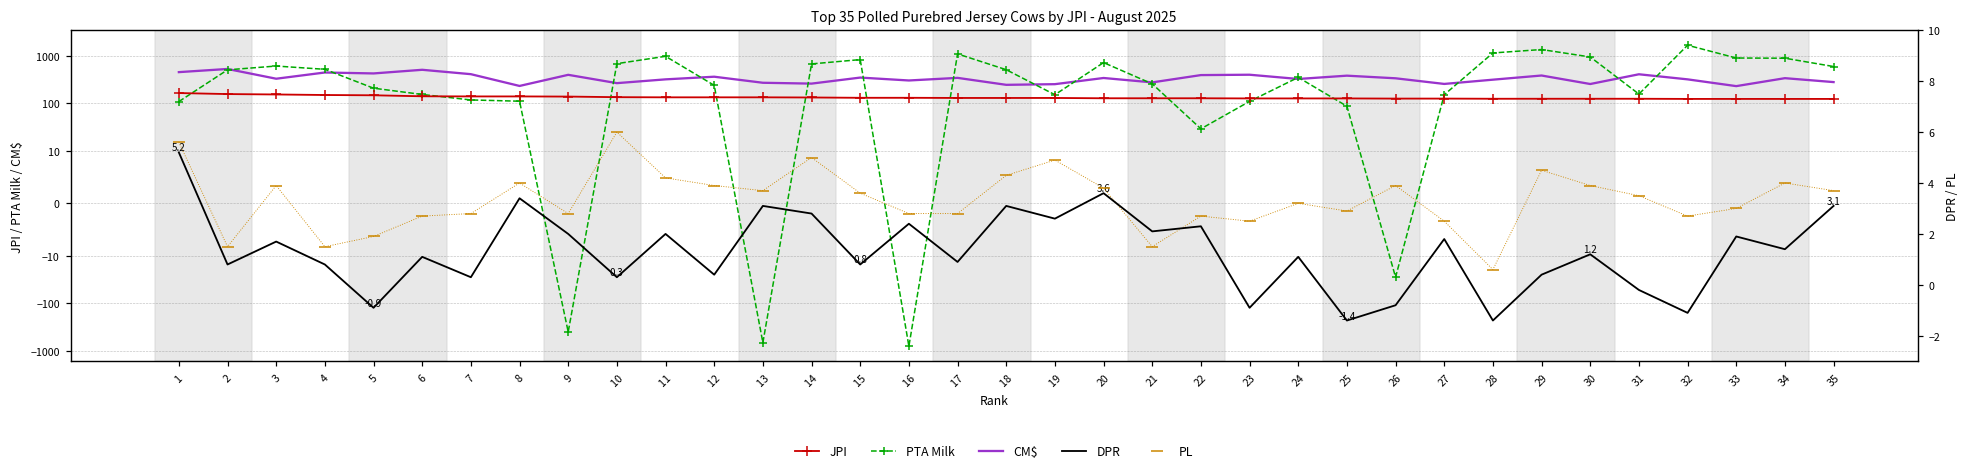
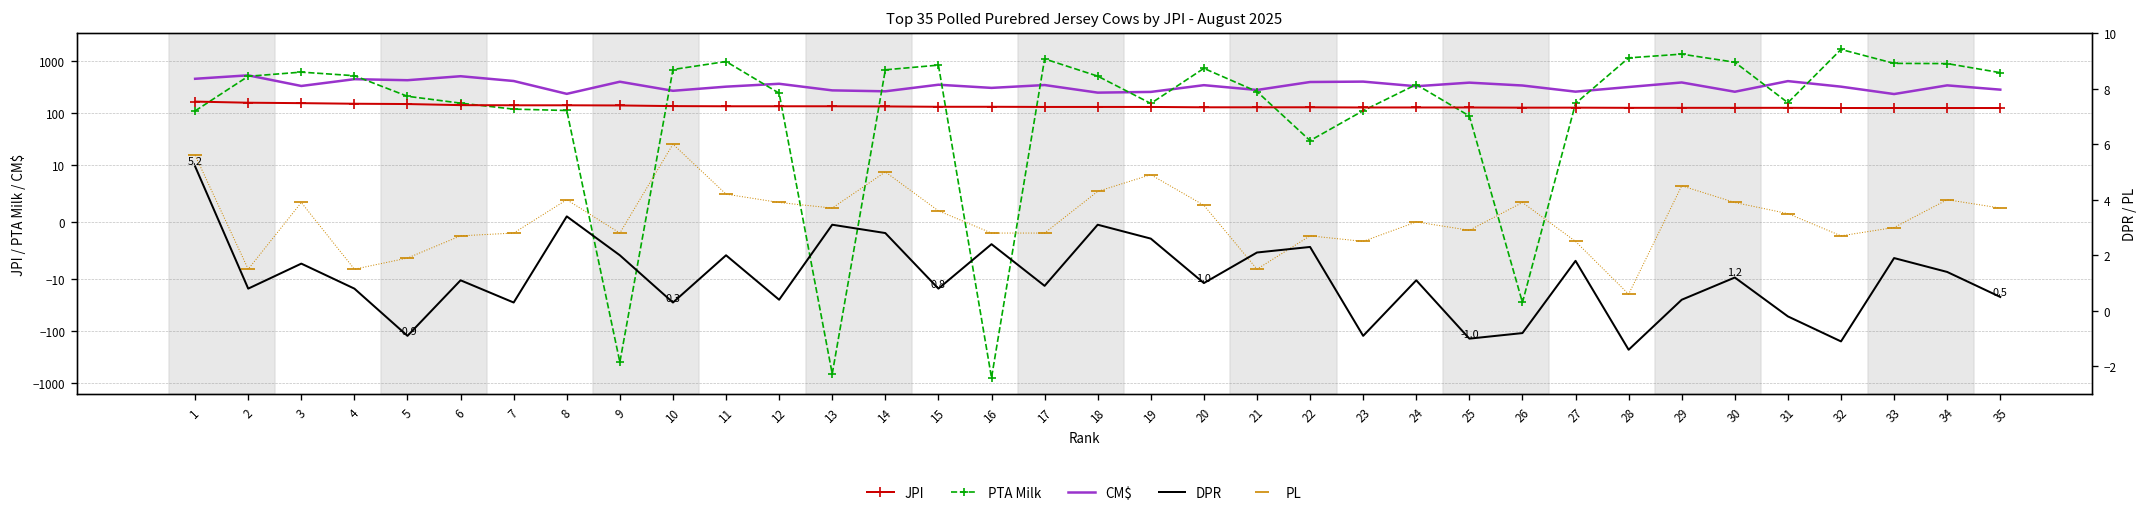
  {
    "DPR": {
      "5": -0.9,
      "10": 0.3,
      "15": 0.8,
-     "20": 3.6,
-     "25": -1.4,
+     "20": 1.0,
+     "25": -1.0,
      "30": 1.2,
-     "35": 3.1
+     "35": 0.5
    }
  }
